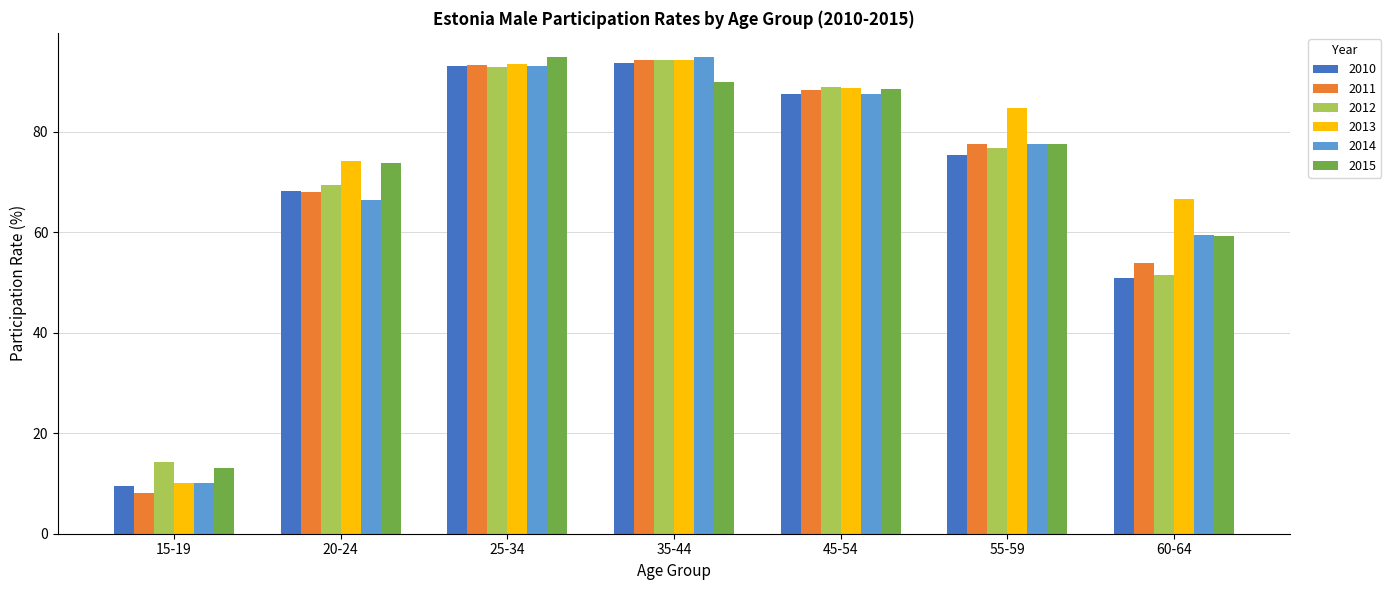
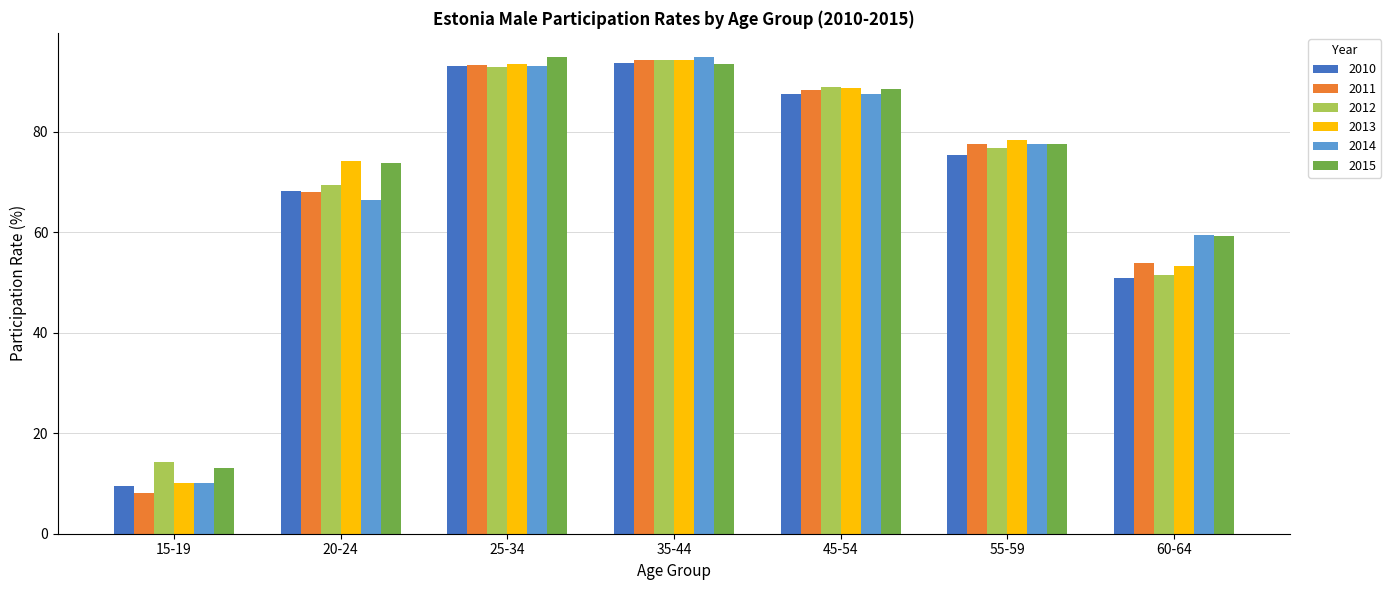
  {
    "2011": {
      "15-19": 8,
      "20-24": 68,
      "25-34": 93,
      "35-44": 94,
      "45-54": 88,
      "55-59": 78,
      "60-64": 54
    },
    "2012": {
      "15-19": 14,
      "20-24": 69,
      "25-34": 93,
      "35-44": 94,
      "45-54": 89,
      "55-59": 77,
      "60-64": 52
    },
    "2013": {
      "15-19": 10,
      "20-24": 74,
      "25-34": 94,
      "35-44": 94,
      "45-54": 89,
-     "55-59": 85,
-     "60-64": 67
+     "55-59": 78,
+     "60-64": 53
    },
    "2015": {
      "15-19": 13,
      "20-24": 74,
      "25-34": 95,
-     "35-44": 90,
+     "35-44": 93,
      "45-54": 88,
      "55-59": 77,
      "60-64": 59
    }
  }
